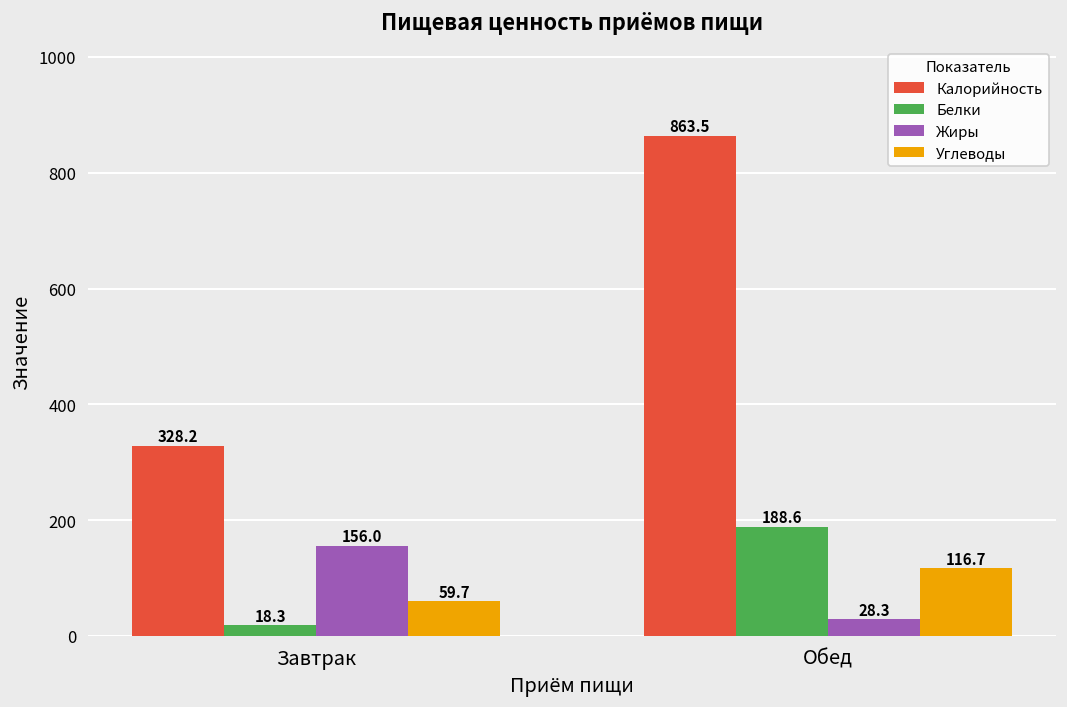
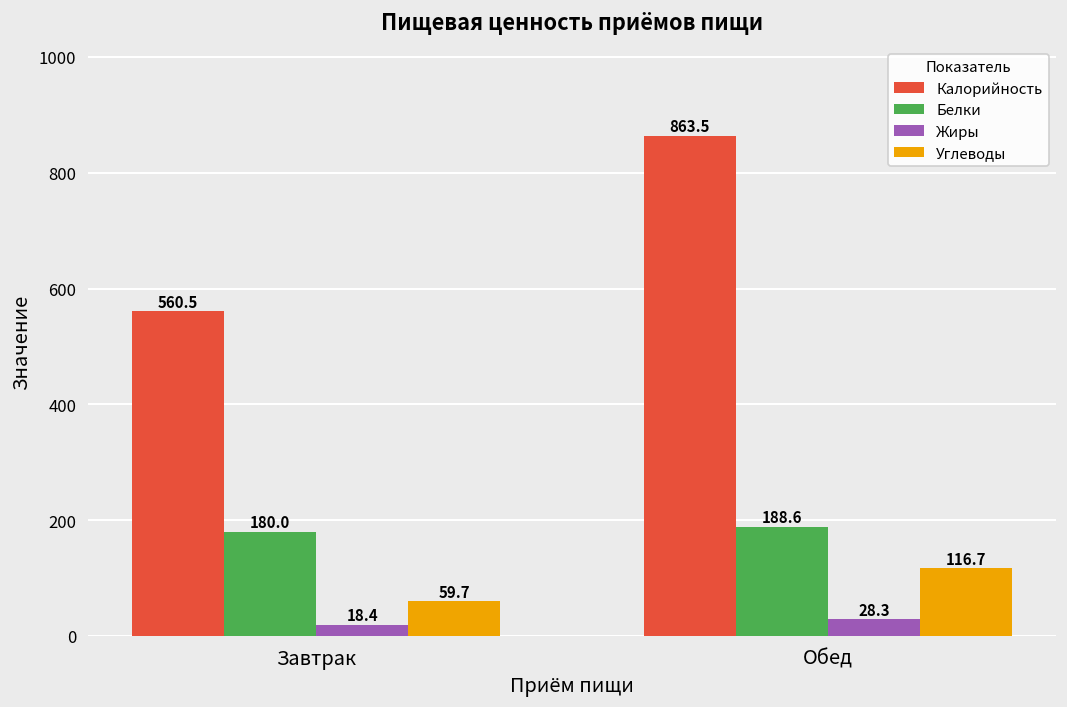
  {
    "Калорийность": {
-     "Завтрак": 328.2,
+     "Завтрак": 560.5,
      "Обед": 863.5
    },
    "Белки": {
-     "Завтрак": 18.3,
+     "Завтрак": 180.0,
      "Обед": 188.6
    },
    "Жиры": {
-     "Завтрак": 156.0,
+     "Завтрак": 18.4,
      "Обед": 28.3
    },
    "Углеводы": {
      "Завтрак": 59.7,
      "Обед": 116.7
    }
  }
